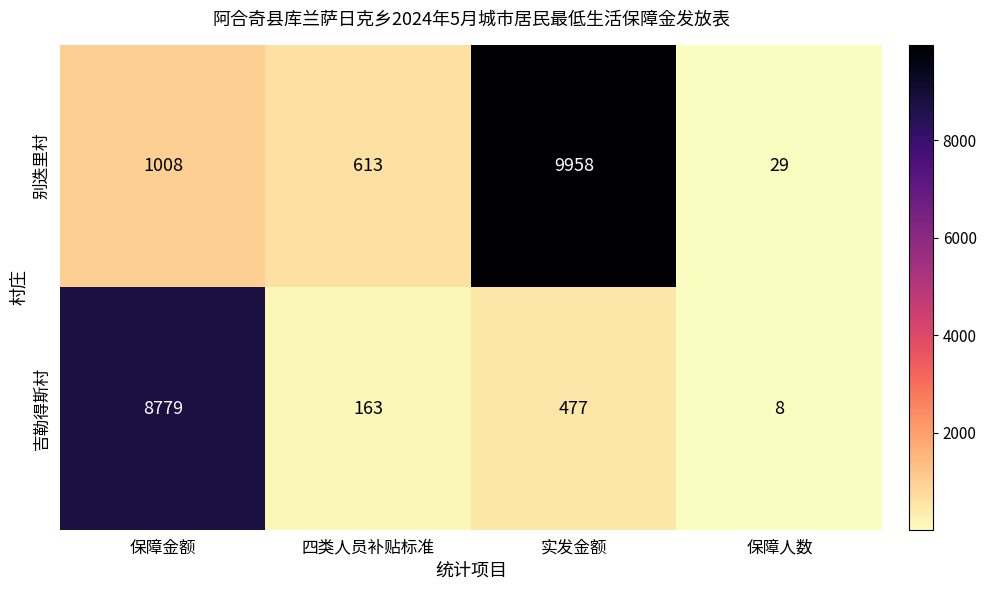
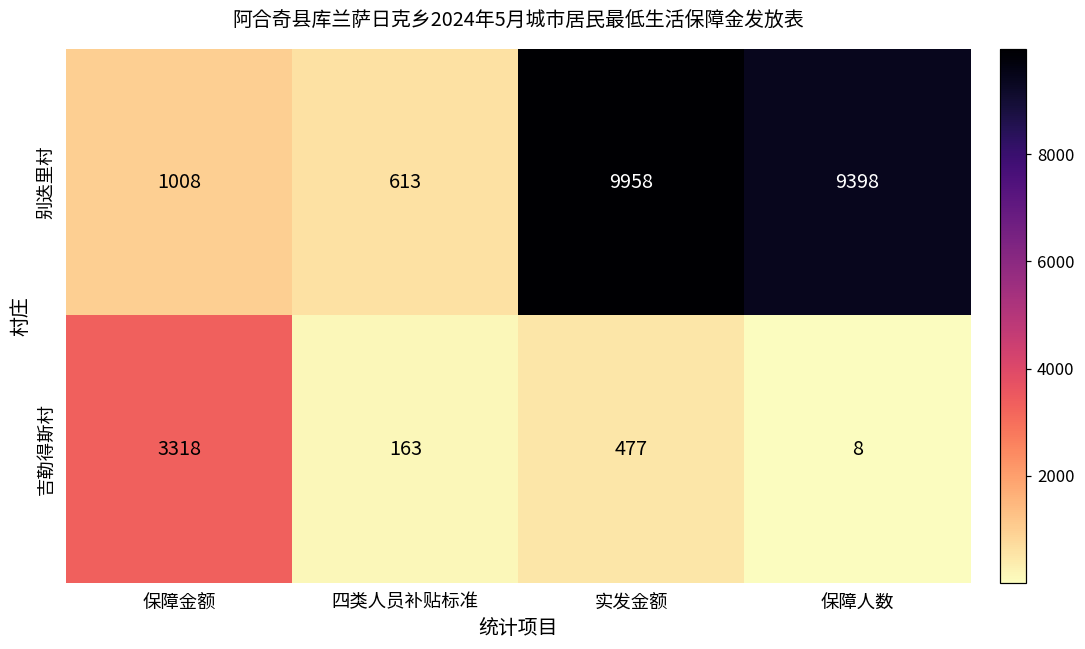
  {
    "别迭里村": {
      "保障金额": 1008,
      "四类人员补贴标准": 613,
      "实发金额": 9958,
-     "保障人数": 29
+     "保障人数": 9398
    },
    "吉勒得斯村": {
-     "保障金额": 8779,
+     "保障金额": 3318,
      "四类人员补贴标准": 163,
      "实发金额": 477,
      "保障人数": 8
    }
  }
